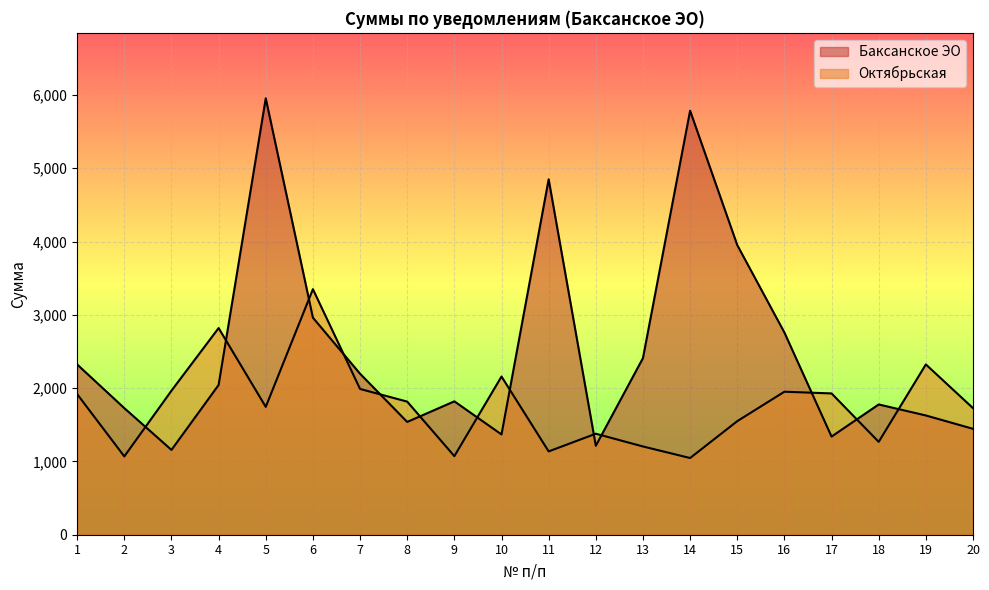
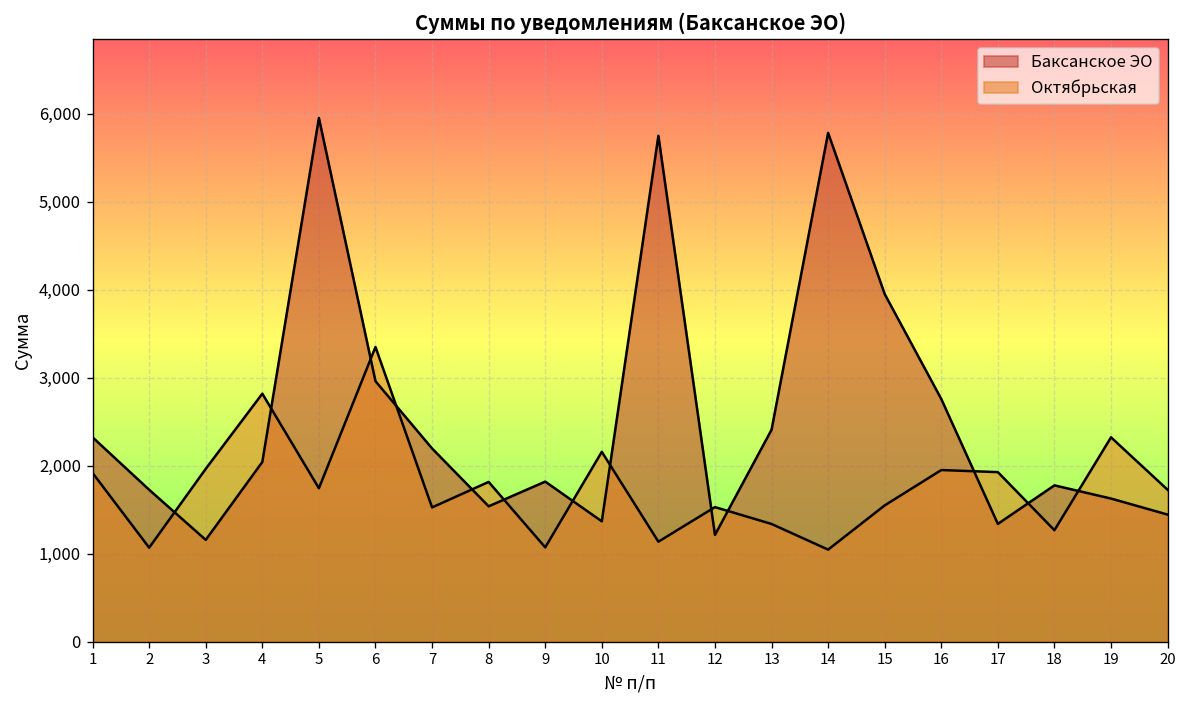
  {
    "Баксанское ЭО": {
      "1": "2,300",
      "2": "1,700",
      "3": "1,200",
      "4": "2,000",
      "5": "6,000",
      "6": "3,000",
      "7": "2,200",
      "8": "1,500",
      "9": "1,800",
      "10": "1,400",
-     "11": "4,800",
+     "11": "5,800",
      "12": "1,200",
      "13": "2,400",
      "14": "5,800",
      "15": "4,000",
      "16": "2,800",
      "17": "1,300",
      "18": "1,800",
      "19": "1,600",
      "20": "1,400"
    },
    "Октябрьская": {
      "1": "1,900",
      "2": "1,100",
      "3": "2,000",
      "4": "2,800",
      "5": "1,700",
      "6": "3,300",
-     "7": "2,000",
+     "7": "1,500",
      "8": "1,800",
      "9": "1,100",
      "10": "2,200",
      "11": "1,100",
-     "12": "1,400",
-     "13": "1,200",
+     "12": "1,500",
+     "13": "1,300",
      "14": "1,000",
      "15": "1,500",
      "16": "2,000",
      "17": "1,900",
      "18": "1,300",
      "19": "2,300",
      "20": "1,700"
    }
  }
